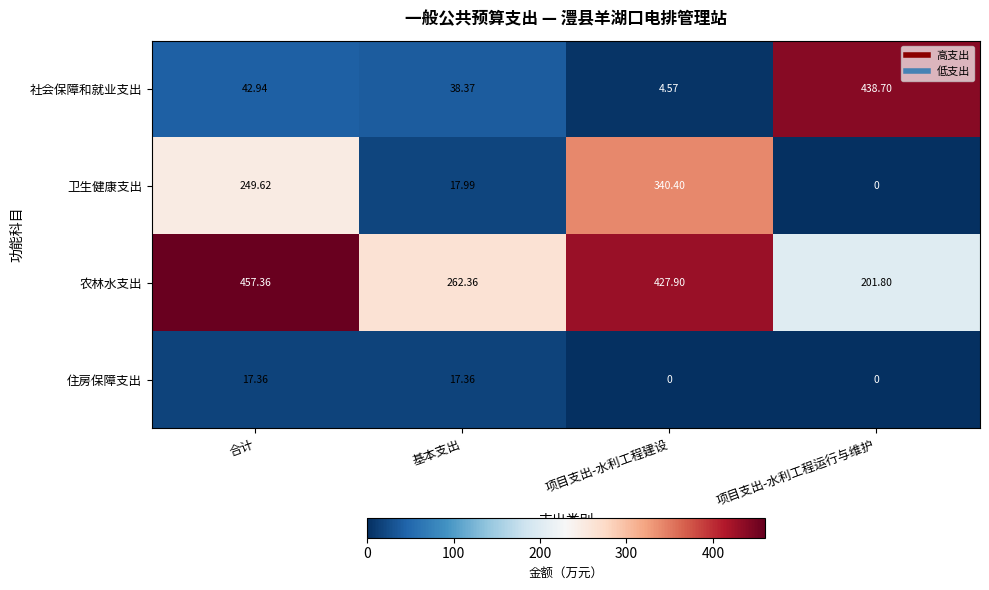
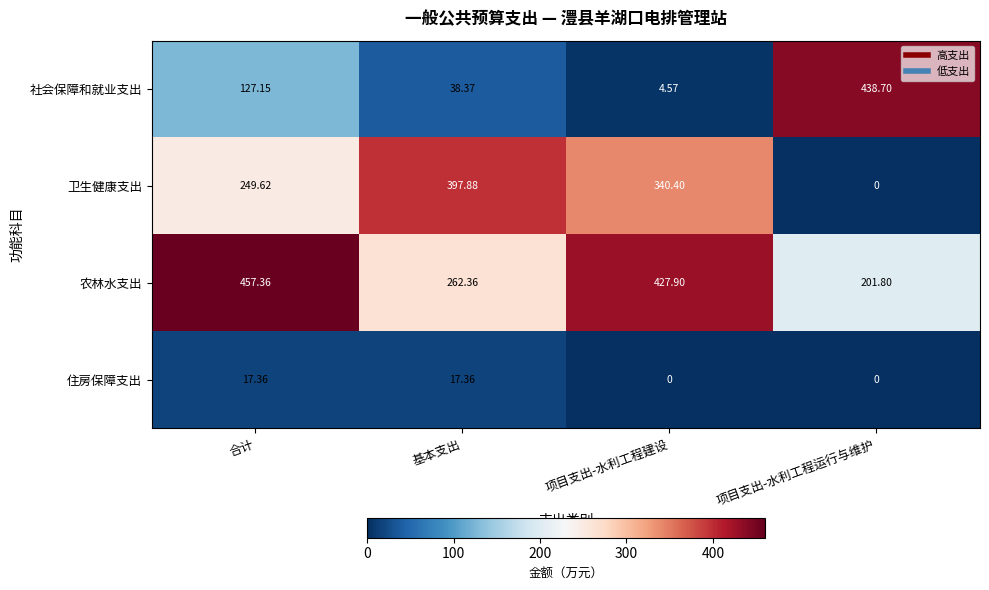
  {
    "社会保障和就业支出": {
-     "合计": 42.94,
+     "合计": 127.15,
      "基本支出": 38.37,
      "项目支出-水利工程建设": 4.57,
      "项目支出-水利工程运行与维护": 438.70
    },
    "卫生健康支出": {
      "合计": 249.62,
-     "基本支出": 17.99,
+     "基本支出": 397.88,
      "项目支出-水利工程建设": 340.40,
      "项目支出-水利工程运行与维护": 0
    },
    "农林水支出": {
      "合计": 457.36,
      "基本支出": 262.36,
      "项目支出-水利工程建设": 427.90,
      "项目支出-水利工程运行与维护": 201.80
    },
    "住房保障支出": {
      "合计": 17.36,
      "基本支出": 17.36,
      "项目支出-水利工程建设": 0,
      "项目支出-水利工程运行与维护": 0
    }
  }
